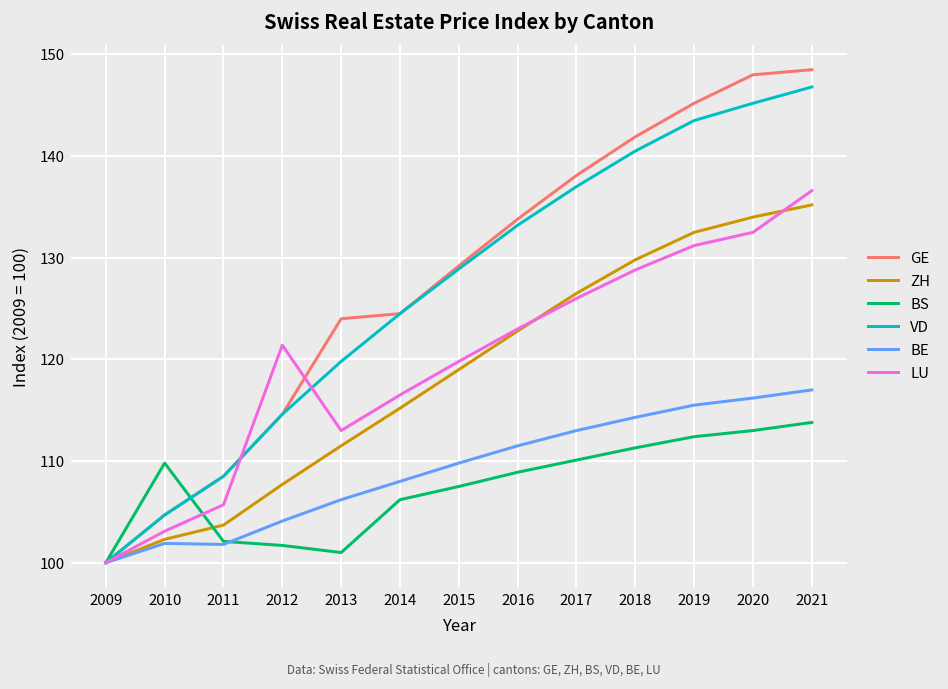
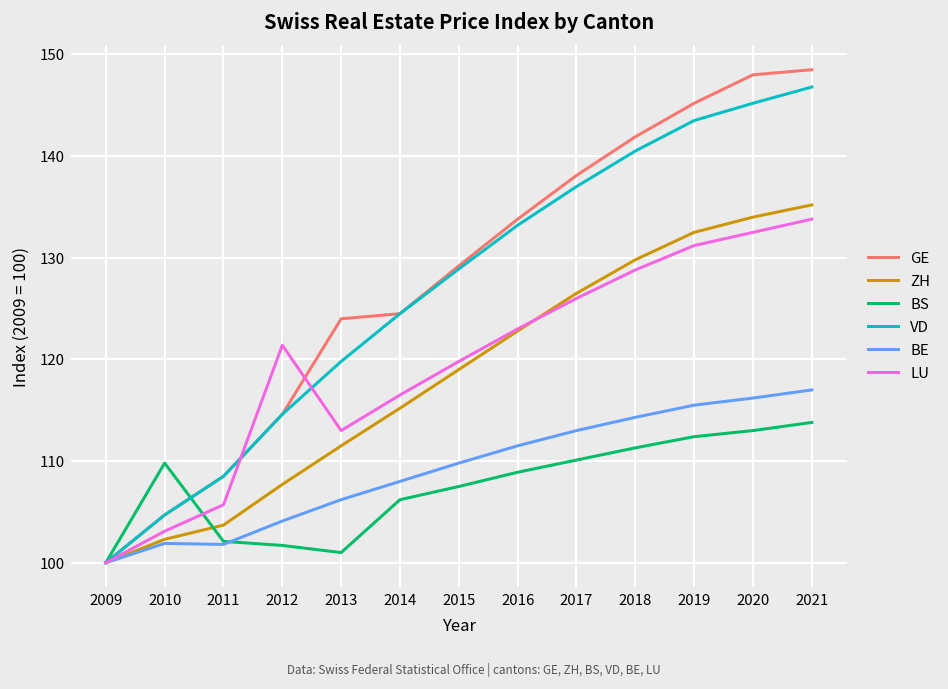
  {
    "GE": {
      "2013": 124,
      "2015": 129,
      "2016": 134,
      "2017": 138,
      "2018": 142,
      "2019": 145,
      "2020": 148,
      "2021": 149
    },
    "ZH": {
      "2010": 102,
      "2011": 104,
      "2012": 108,
      "2013": 112,
      "2014": 115,
      "2015": 119,
      "2017": 127,
      "2018": 130,
      "2019": 133,
      "2020": 134,
      "2021": 135
    },
    "BS": {
      "2010": 110,
      "2012": 102,
      "2013": 101,
      "2014": 106,
      "2015": 108,
      "2016": 109,
      "2017": 110,
      "2018": 111,
      "2019": 112,
      "2020": 113,
      "2021": 114
    },
    "VD": {
      "2013": 120,
      "2015": 129,
      "2016": 133,
      "2017": 137,
      "2018": 141,
      "2019": 144,
      "2020": 145,
      "2021": 147
    },
    "BE": {
      "2010": 102,
      "2012": 104,
      "2013": 106,
      "2014": 108,
      "2015": 110,
      "2016": 112,
      "2017": 113,
      "2018": 114,
      "2019": 116,
      "2020": 116,
      "2021": 117
    },
    "LU": {
      "2010": 103,
      "2011": 106,
      "2012": 121,
      "2013": 113,
      "2014": 117,
      "2015": 120,
      "2017": 126,
      "2018": 129,
      "2019": 131,
      "2020": 133,
-     "2021": 137
+     "2021": 134
    }
  }
